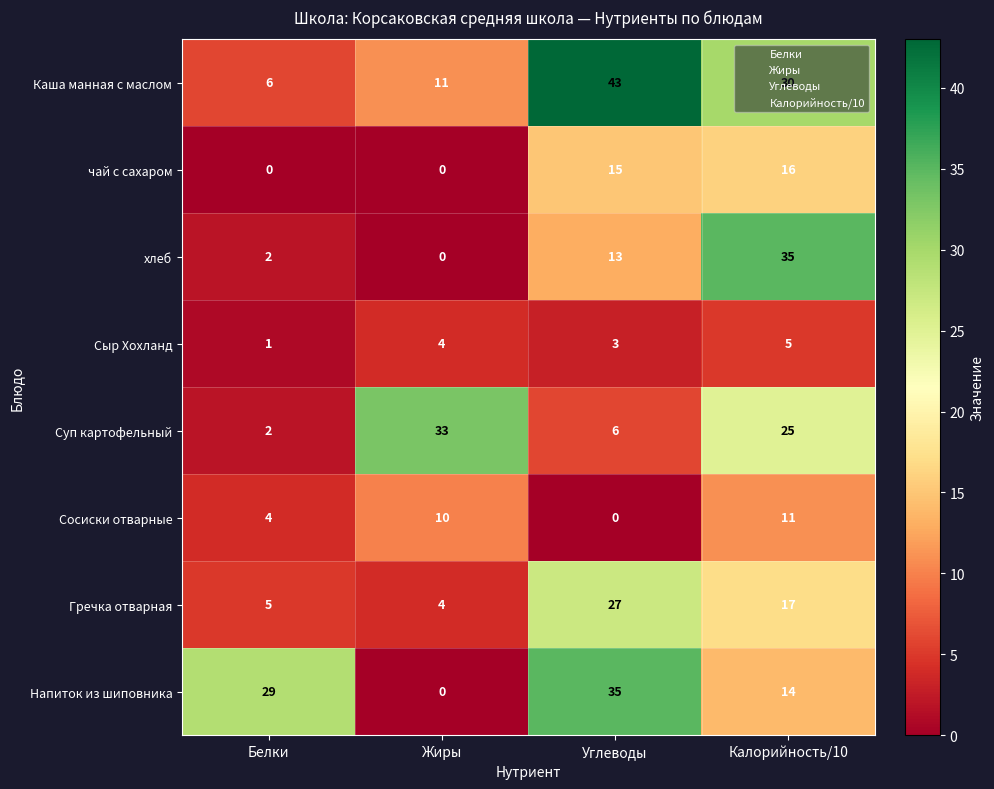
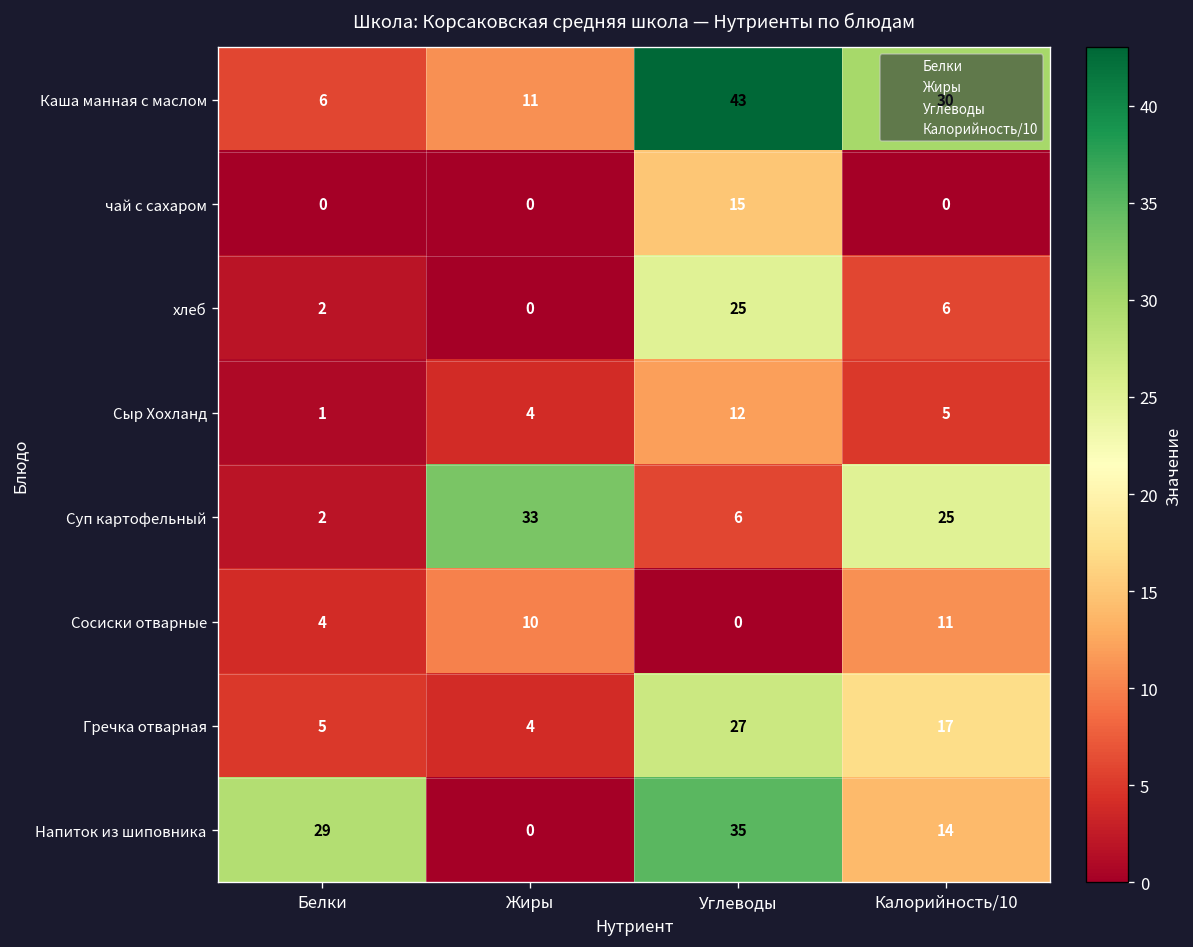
  {
    "Каша манная с маслом": {
      "Белки": 6,
      "Жиры": 11,
      "Углеводы": 43
    },
    "чай с сахаром": {
      "Белки": 0,
      "Жиры": 0,
      "Углеводы": 15,
-     "Калорийность/10": 16
+     "Калорийность/10": 0
    },
    "хлеб": {
      "Белки": 2,
      "Жиры": 0,
-     "Углеводы": 13,
-     "Калорийность/10": 35
+     "Углеводы": 25,
+     "Калорийность/10": 6
    },
    "Сыр Хохланд": {
      "Белки": 1,
      "Жиры": 4,
-     "Углеводы": 3,
+     "Углеводы": 12,
      "Калорийность/10": 5
    },
    "Суп картофельный": {
      "Белки": 2,
      "Жиры": 33,
      "Углеводы": 6,
      "Калорийность/10": 25
    },
    "Сосиски отварные": {
      "Белки": 4,
      "Жиры": 10,
      "Углеводы": 0,
      "Калорийность/10": 11
    },
    "Гречка отварная": {
      "Белки": 5,
      "Жиры": 4,
      "Углеводы": 27,
      "Калорийность/10": 17
    },
    "Напиток из шиповника": {
      "Белки": 29,
      "Жиры": 0,
      "Углеводы": 35,
      "Калорийность/10": 14
    }
  }
